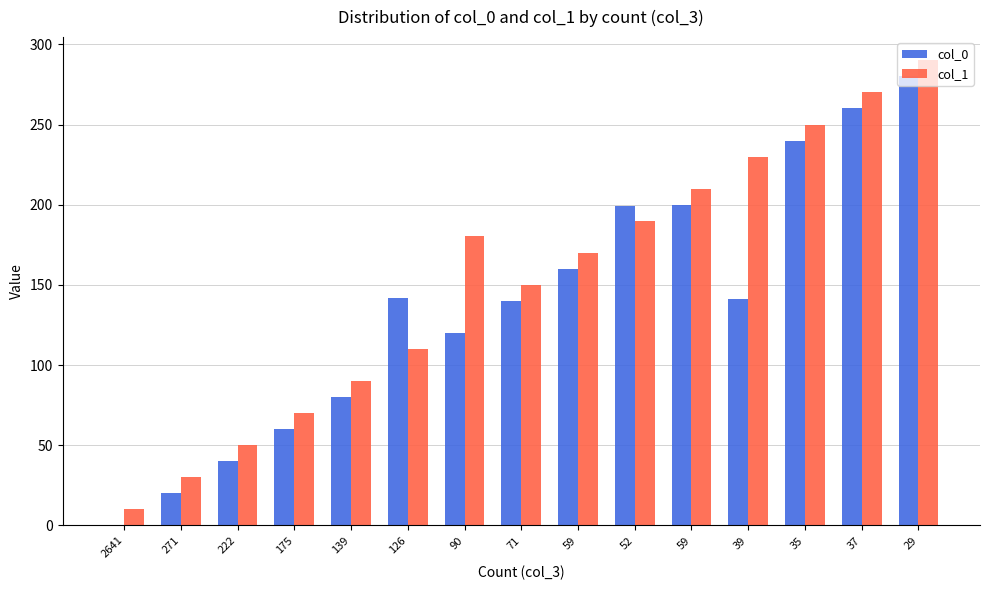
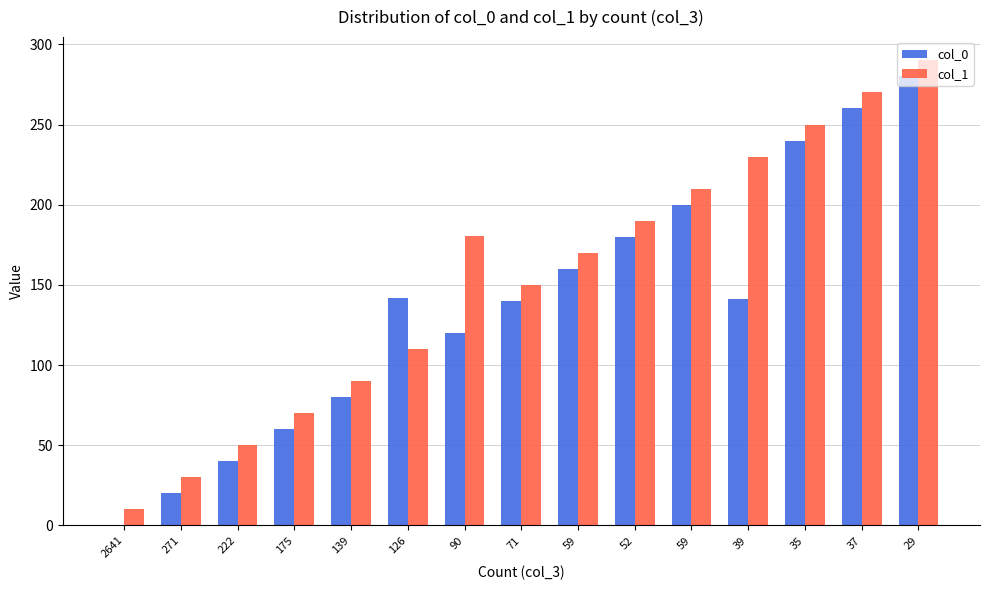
  {
    "col_0": {
      "2641": 0,
      "271": 20,
      "222": 40,
      "175": 60,
      "139": 80,
      "126": 142,
      "90": 120,
      "71": 140,
-     "52": 199,
+     "52": 180,
      "39": 141,
      "35": 240,
      "37": 260
    },
    "col_1": {
      "2641": 10,
      "271": 30,
      "222": 50,
      "175": 70,
      "139": 90,
      "126": 110,
      "90": 180,
      "71": 150,
      "52": 190,
      "39": 230,
      "35": 250,
      "37": 270
    }
  }
